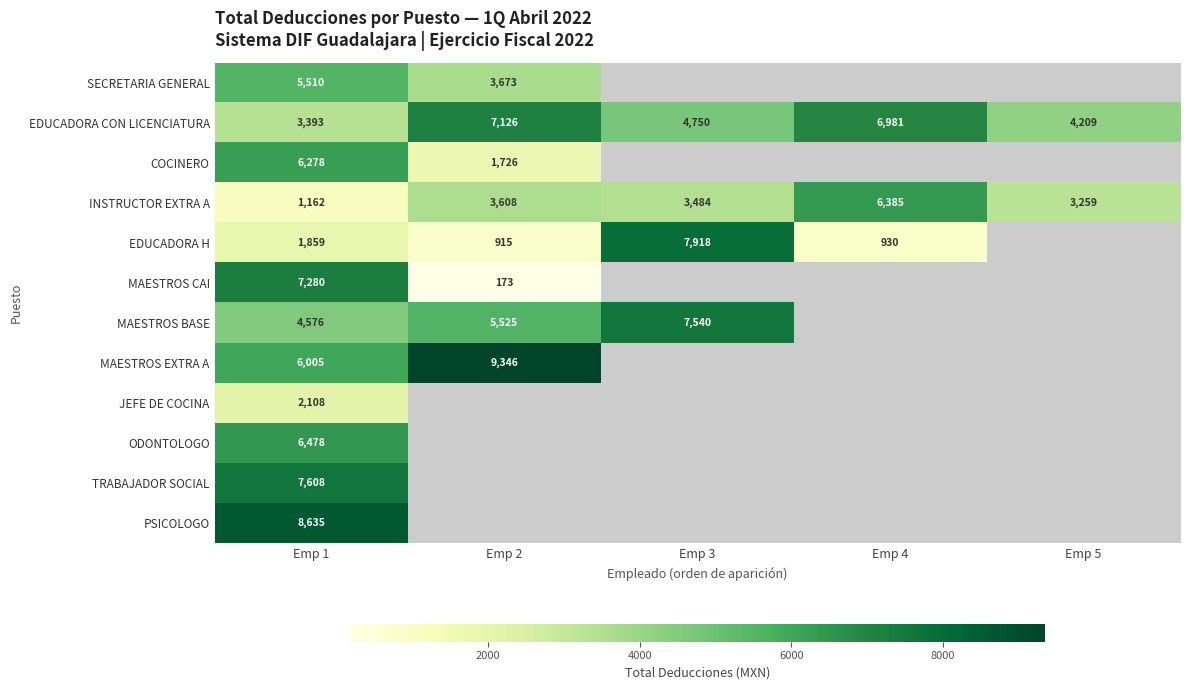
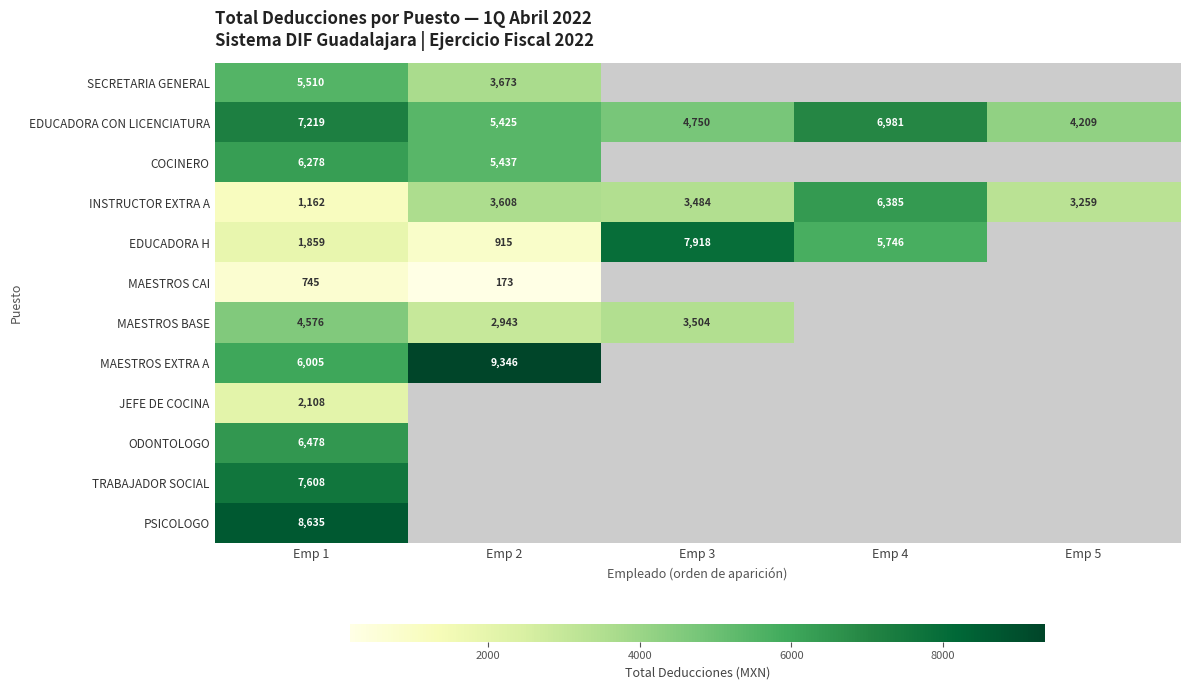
  {
    "SECRETARIA GENERAL": {
      "Emp 1": "5,510",
      "Emp 2": "3,673"
    },
    "EDUCADORA CON LICENCIATURA": {
-     "Emp 1": "3,393",
-     "Emp 2": "7,126",
+     "Emp 1": "7,219",
+     "Emp 2": "5,425",
      "Emp 3": "4,750",
      "Emp 4": "6,981",
      "Emp 5": "4,209"
    },
    "COCINERO": {
      "Emp 1": "6,278",
-     "Emp 2": "1,726"
+     "Emp 2": "5,437"
    },
    "INSTRUCTOR EXTRA A": {
      "Emp 1": "1,162",
      "Emp 2": "3,608",
      "Emp 3": "3,484",
      "Emp 4": "6,385",
      "Emp 5": "3,259"
    },
    "EDUCADORA H": {
      "Emp 1": "1,859",
      "Emp 2": "915",
      "Emp 3": "7,918",
-     "Emp 4": "930"
+     "Emp 4": "5,746"
    },
    "MAESTROS CAI": {
-     "Emp 1": "7,280",
+     "Emp 1": "745",
      "Emp 2": "173"
    },
    "MAESTROS BASE": {
      "Emp 1": "4,576",
-     "Emp 2": "5,525",
-     "Emp 3": "7,540"
+     "Emp 2": "2,943",
+     "Emp 3": "3,504"
    },
    "MAESTROS EXTRA A": {
      "Emp 1": "6,005",
      "Emp 2": "9,346"
    },
    "JEFE DE COCINA": {
      "Emp 1": "2,108"
    },
    "ODONTOLOGO": {
      "Emp 1": "6,478"
    },
    "TRABAJADOR SOCIAL": {
      "Emp 1": "7,608"
    },
    "PSICOLOGO": {
      "Emp 1": "8,635"
    }
  }
